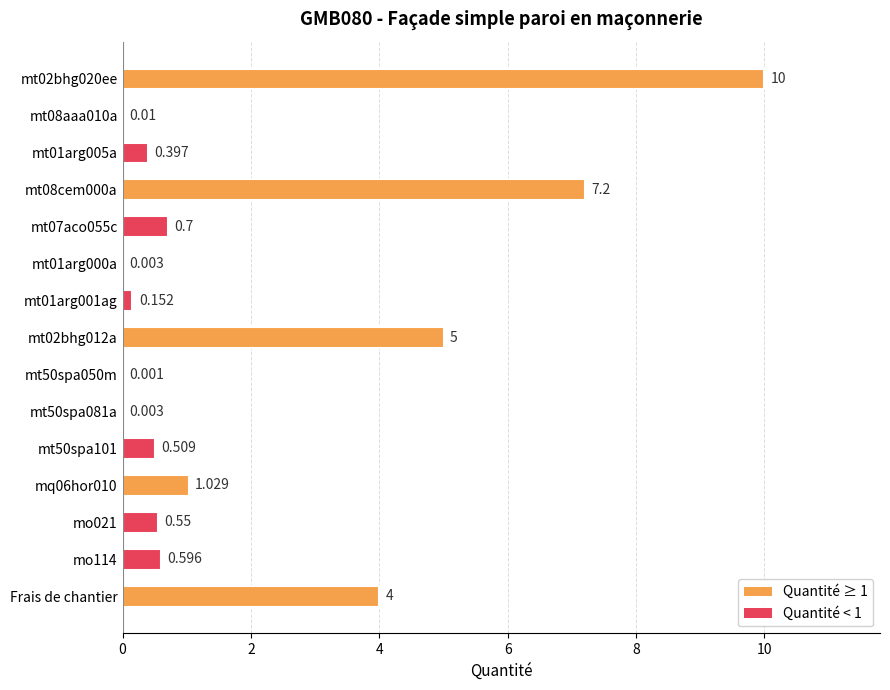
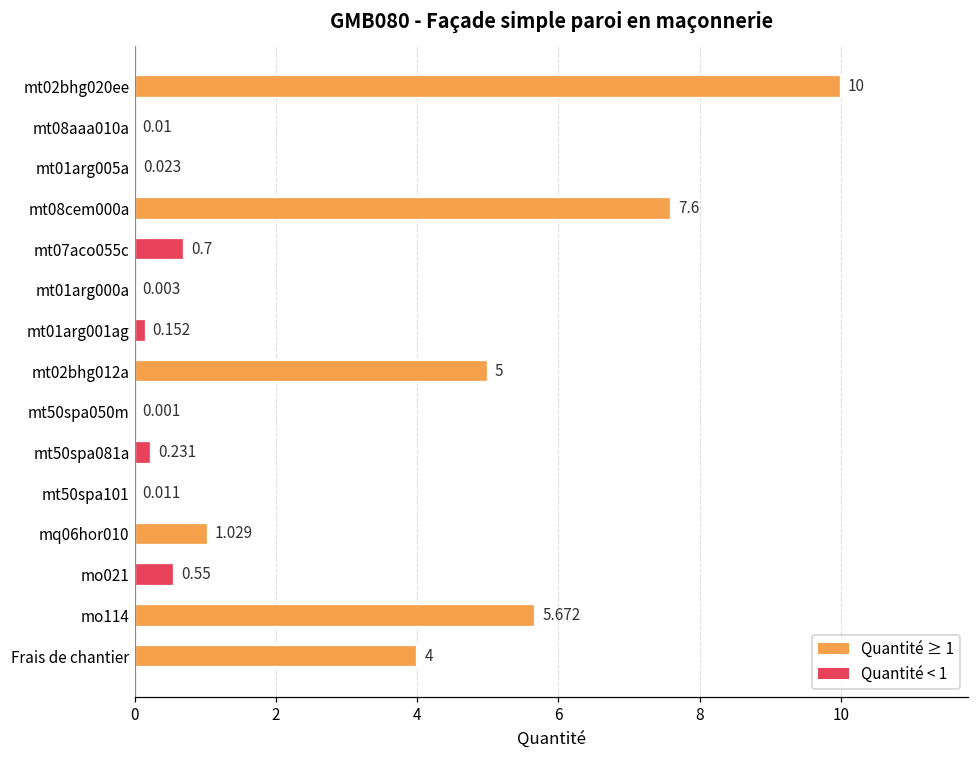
  {
    "mt02bhg020ee": 10,
    "mt08aaa010a": 0.01,
-   "mt01arg005a": 0.397,
-   "mt08cem000a": 7.2,
+   "mt01arg005a": 0.023,
+   "mt08cem000a": 7.6,
    "mt07aco055c": 0.7,
    "mt01arg000a": 0.003,
    "mt01arg001ag": 0.152,
    "mt02bhg012a": 5,
    "mt50spa050m": 0.001,
-   "mt50spa081a": 0.003,
-   "mt50spa101": 0.509,
+   "mt50spa081a": 0.231,
+   "mt50spa101": 0.011,
    "mq06hor010": 1.029,
    "mo021": 0.55,
-   "mo114": 0.596,
+   "mo114": 5.672,
    "Frais de chantier": 4
  }
